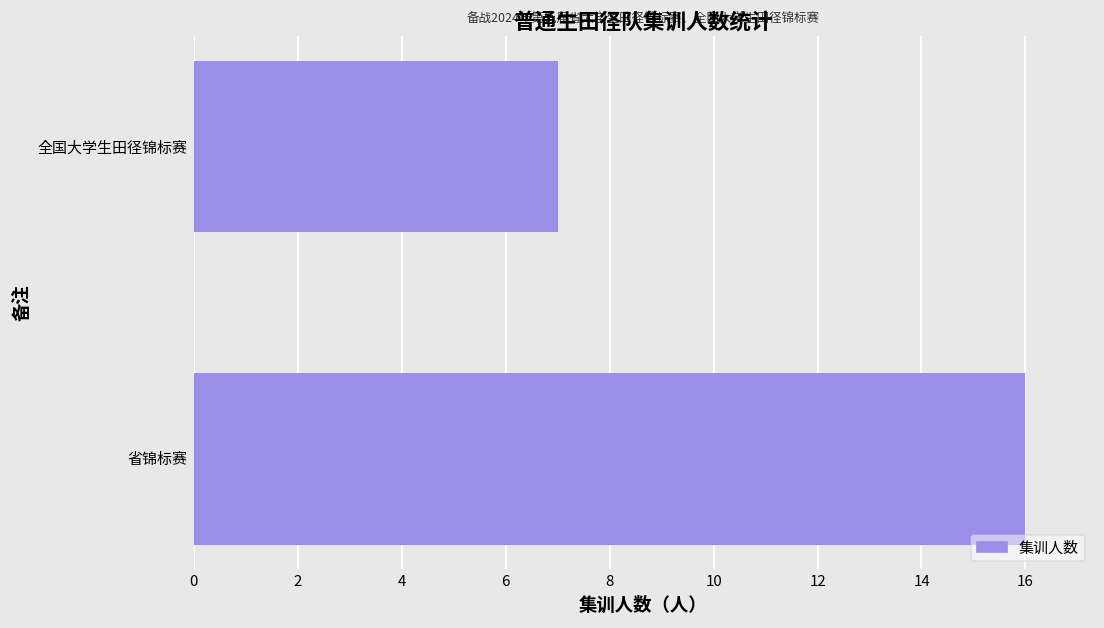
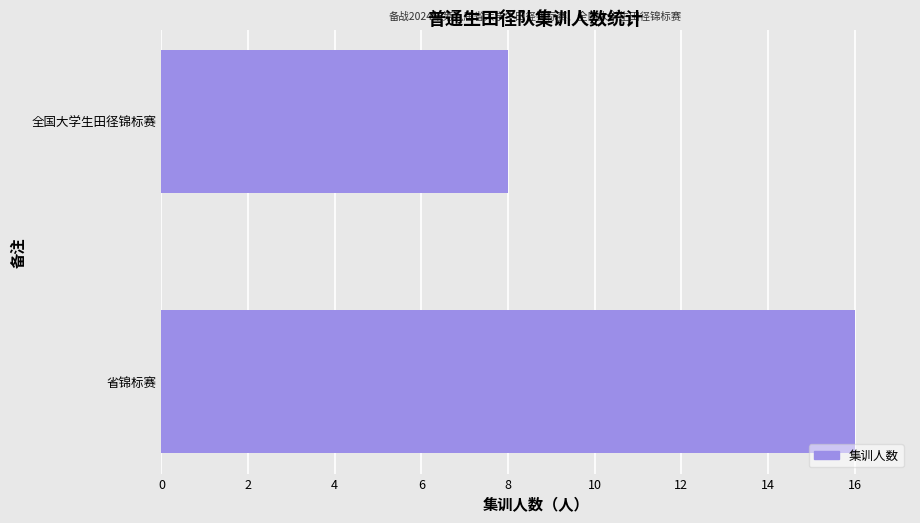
  {
-   "全国大学生田径锦标赛": 7,
+   "全国大学生田径锦标赛": 8,
    "省锦标赛": 16
  }
